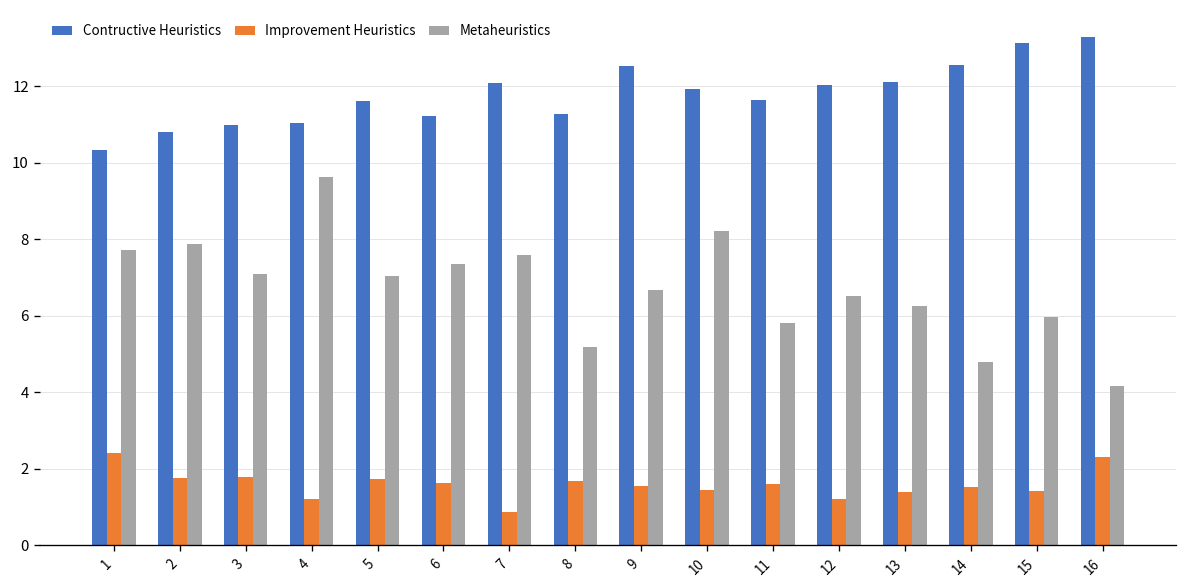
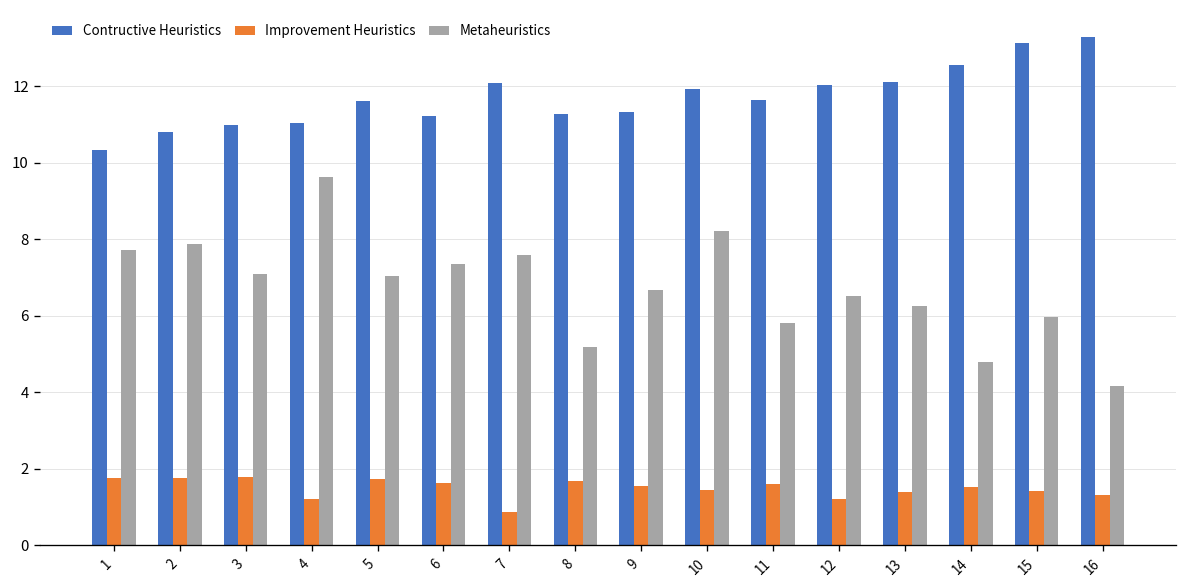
  {
    "Contructive Heuristics": {
      "1": 10.3,
      "2": 10.8,
      "3": 11.0,
      "4": 11.0,
      "5": 11.6,
      "6": 11.2,
      "7": 12.1,
      "8": 11.3,
-     "9": 12.5,
+     "9": 11.3,
      "10": 11.9,
      "11": 11.7,
      "12": 12.0,
      "13": 12.1,
      "14": 12.6,
      "15": 13.1,
      "16": 13.3
    },
    "Improvement Heuristics": {
-     "1": 2.4,
+     "1": 1.8,
      "2": 1.8,
      "3": 1.8,
      "4": 1.2,
      "5": 1.7,
      "6": 1.6,
      "7": 0.9,
      "8": 1.7,
      "9": 1.6,
      "10": 1.5,
      "11": 1.6,
      "12": 1.2,
      "13": 1.4,
      "14": 1.5,
      "15": 1.4,
-     "16": 2.3
+     "16": 1.3
    },
    "Metaheuristics": {
      "1": 7.7,
      "2": 7.9,
      "3": 7.1,
      "4": 9.6,
      "5": 7.1,
      "6": 7.4,
      "7": 7.6,
      "8": 5.2,
      "9": 6.7,
      "10": 8.2,
      "11": 5.8,
      "12": 6.5,
      "13": 6.3,
      "14": 4.8,
      "15": 6.0,
      "16": 4.2
    }
  }
